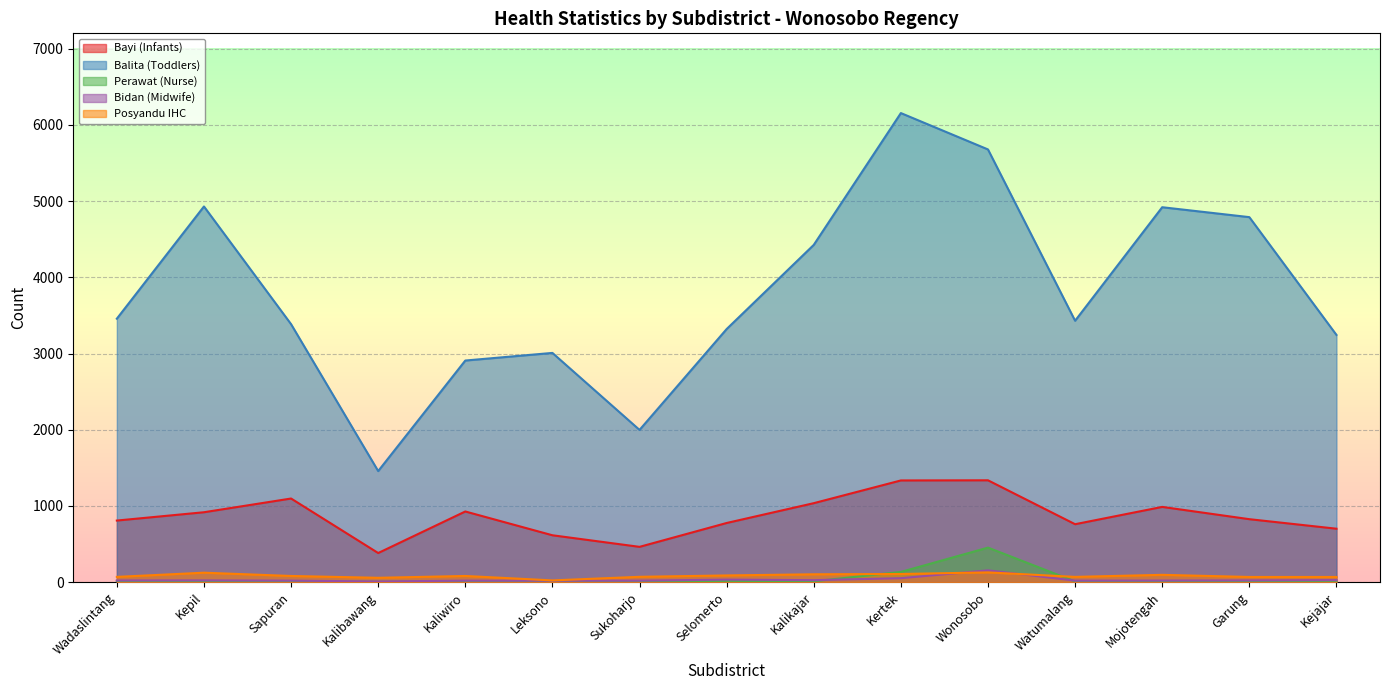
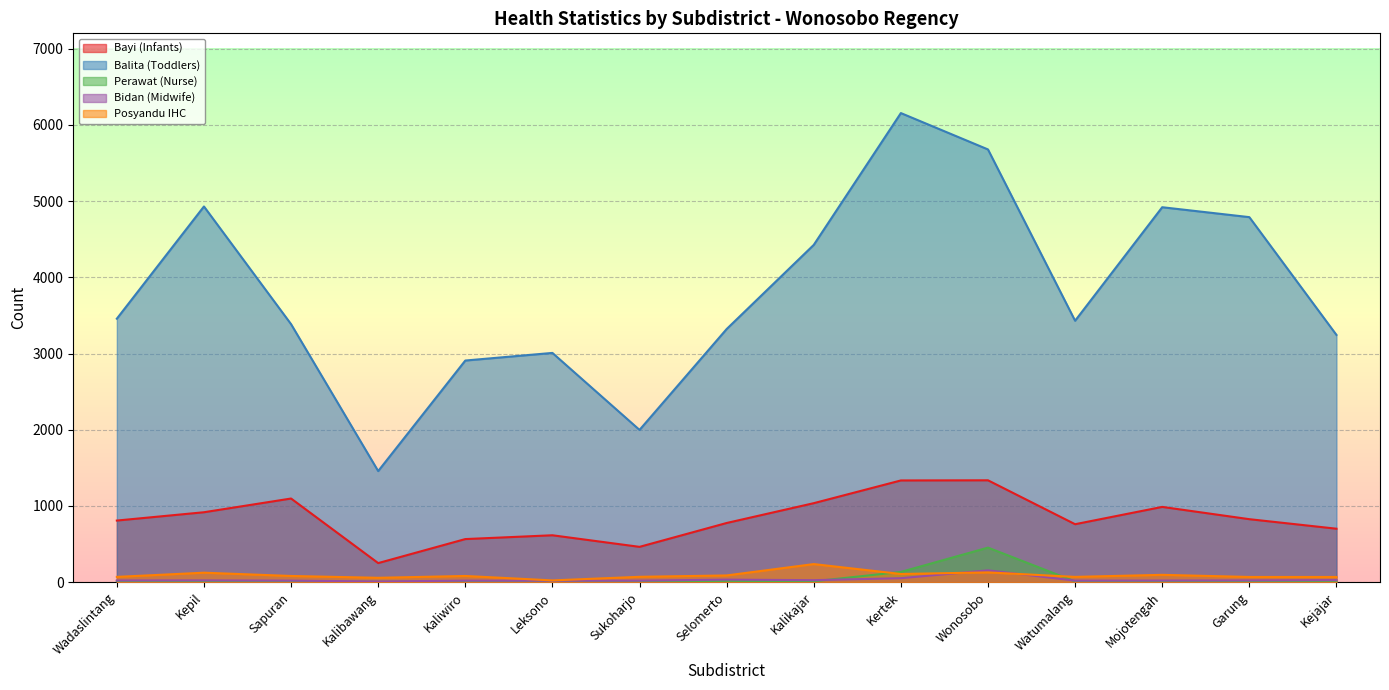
  {
    "Bayi (Infants)": {
      "Wadaslintang": 800,
      "Kepil": 900,
      "Sapuran": 1100,
-     "Kalibawang": 400,
-     "Kaliwiro": 900,
+     "Kalibawang": 300,
+     "Kaliwiro": 600,
      "Leksono": 600,
      "Sukoharjo": 500,
      "Selomerto": 800,
      "Kalikajar": 1000,
      "Kertek": 1300,
      "Wonosobo": 1300,
      "Watumalang": 800,
      "Mojotengah": 1000,
      "Garung": 800,
      "Kejajar": 700
    },
    "Balita (Toddlers)": {
      "Wadaslintang": 3500,
      "Kepil": 4900,
      "Sapuran": 3400,
      "Kalibawang": 1500,
      "Kaliwiro": 2900,
      "Leksono": 3000,
      "Sukoharjo": 2000,
      "Selomerto": 3300,
      "Kalikajar": 4400,
      "Kertek": 6200,
      "Wonosobo": 5700,
      "Watumalang": 3400,
      "Mojotengah": 4900,
      "Garung": 4800,
      "Kejajar": 3200
    },
    "Perawat (Nurse)": {
      "Wonosobo": 500
    },
    "Bidan (Midwife)": {
      "Kertek": 100
    },
    "Posyandu IHC": {
      "Wadaslintang": 100,
      "Kepil": 100,
      "Sapuran": 100,
      "Kalibawang": 100,
      "Kaliwiro": 100,
      "Sukoharjo": 100,
      "Selomerto": 100,
-     "Kalikajar": 100,
+     "Kalikajar": 200,
      "Watumalang": 100,
      "Mojotengah": 100,
      "Garung": 100,
      "Kejajar": 100
    }
  }
